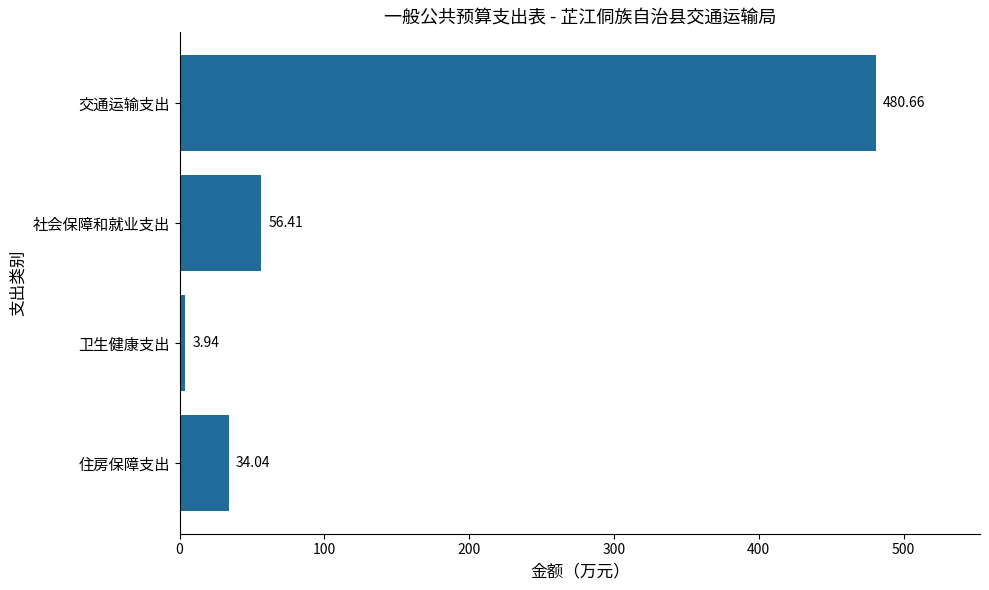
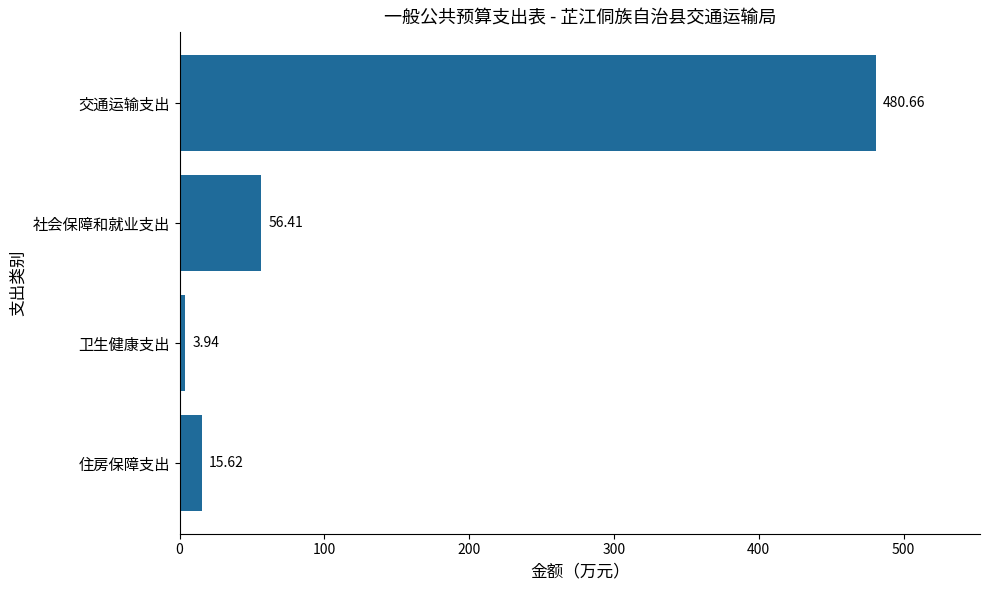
  {
    "交通运输支出": 480.66,
    "社会保障和就业支出": 56.41,
    "卫生健康支出": 3.94,
-   "住房保障支出": 34.04
+   "住房保障支出": 15.62
  }
